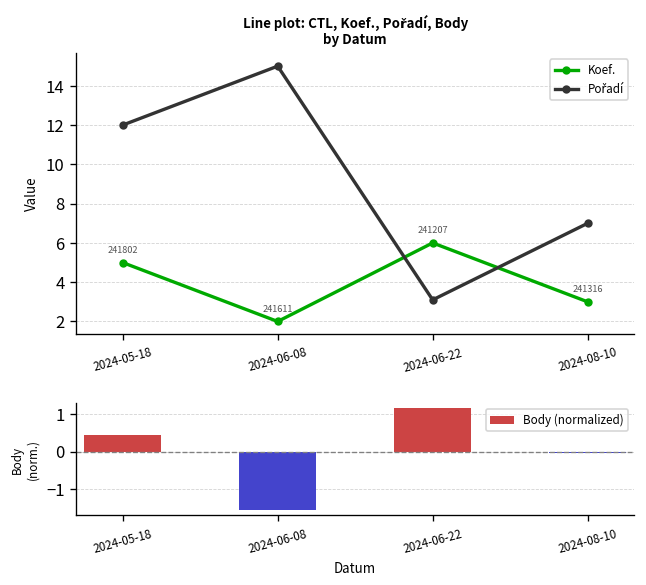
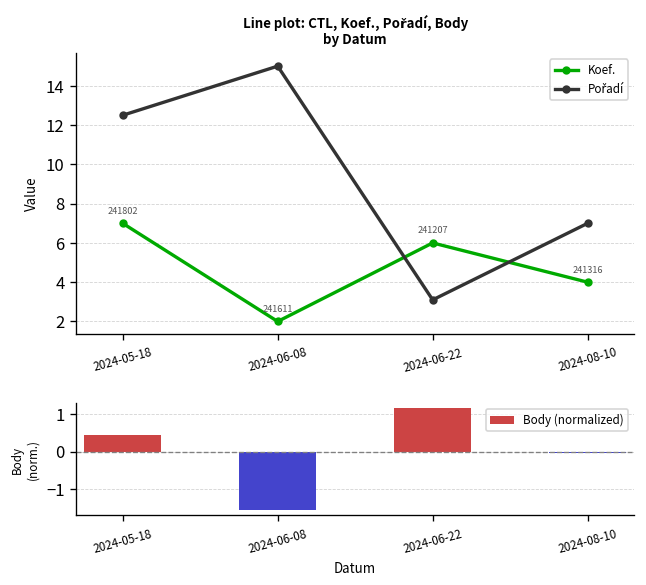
  {
    "Line plot: CTL, Koef., Pořadí, Body by Datum": {
      "Koef.": {
-       "2024-05-18": 5,
-       "2024-08-10": 3
+       "2024-05-18": 7,
+       "2024-08-10": 4
      },
      "Pořadí": {
-       "2024-05-18": 12.0,
+       "2024-05-18": 12.5,
        "2024-06-08": 15.0,
        "2024-06-22": 3.1,
        "2024-08-10": 7.0
      }
    }
  }
